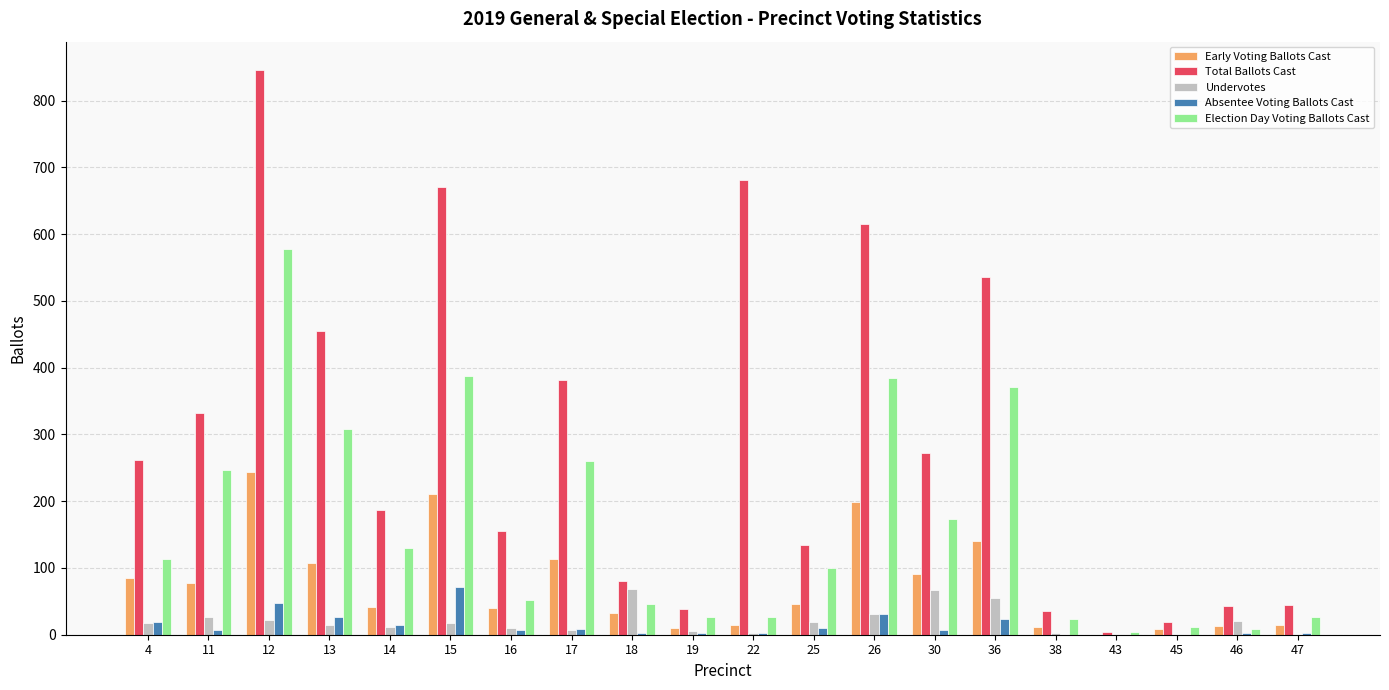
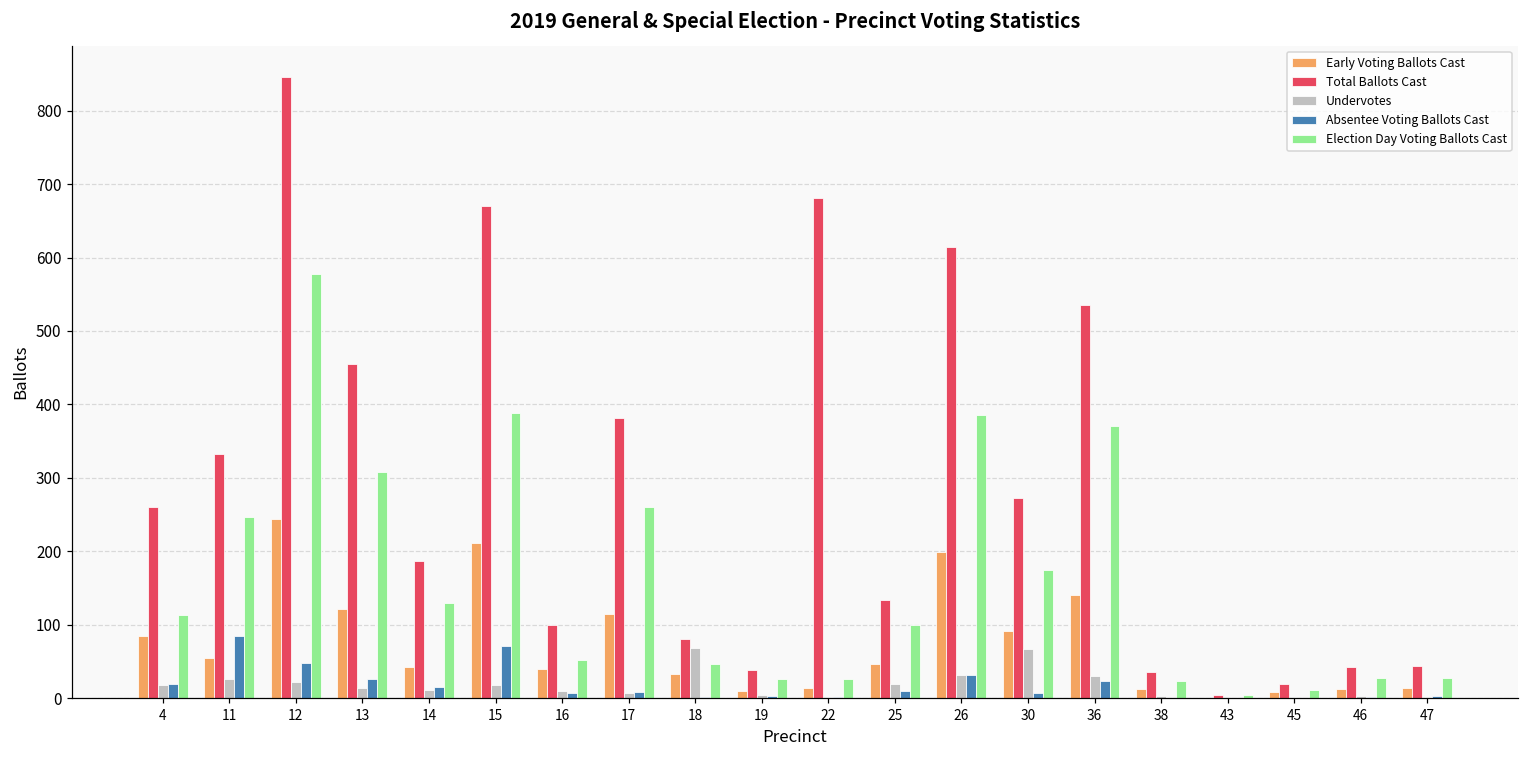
  {
    "Early Voting Ballots Cast": {
      "4": 90,
-     "11": 80,
+     "11": 60,
      "12": 240,
-     "13": 110,
+     "13": 120,
      "14": 40,
      "15": 210,
      "16": 40,
      "17": 110,
      "18": 30,
      "19": 10,
      "22": 10,
      "25": 50,
      "26": 200,
      "30": 90,
      "36": 140,
      "38": 10,
      "43": 0,
      "45": 10,
      "46": 10,
      "47": 10
    },
    "Total Ballots Cast": {
      "4": 260,
      "11": 330,
      "12": 850,
      "13": 460,
      "14": 190,
      "15": 670,
-     "16": 160,
+     "16": 100,
      "17": 380,
      "18": 80,
      "19": 40,
      "22": 680,
      "25": 130,
      "26": 620,
      "30": 270,
      "36": 540,
      "38": 40,
      "43": 0,
      "45": 20,
      "46": 40,
      "47": 40
    },
    "Undervotes": {
      "4": 20,
      "11": 30,
      "12": 20,
      "13": 10,
      "14": 10,
      "15": 20,
      "16": 10,
      "17": 10,
      "18": 70,
      "19": 10,
      "25": 20,
      "26": 30,
      "30": 70,
-     "36": 60,
+     "36": 30,
      "43": 0,
      "45": 0,
-     "46": 20,
+     "46": 0,
      "47": 0
    },
    "Absentee Voting Ballots Cast": {
      "4": 20,
-     "11": 10,
+     "11": 90,
      "12": 50,
      "13": 30,
      "14": 20,
      "15": 70,
      "16": 10,
      "17": 10,
      "25": 10,
      "26": 30,
      "30": 10,
      "36": 20,
      "38": 0,
      "43": 0,
      "45": 0
    },
    "Election Day Voting Ballots Cast": {
      "4": 110,
      "11": 250,
      "12": 580,
      "13": 310,
      "14": 130,
      "15": 390,
      "16": 50,
      "17": 260,
      "18": 50,
      "19": 30,
      "22": 30,
      "25": 100,
      "26": 390,
      "30": 170,
      "36": 370,
      "38": 20,
      "43": 0,
      "45": 10,
-     "46": 10,
+     "46": 30,
      "47": 30
    }
  }
